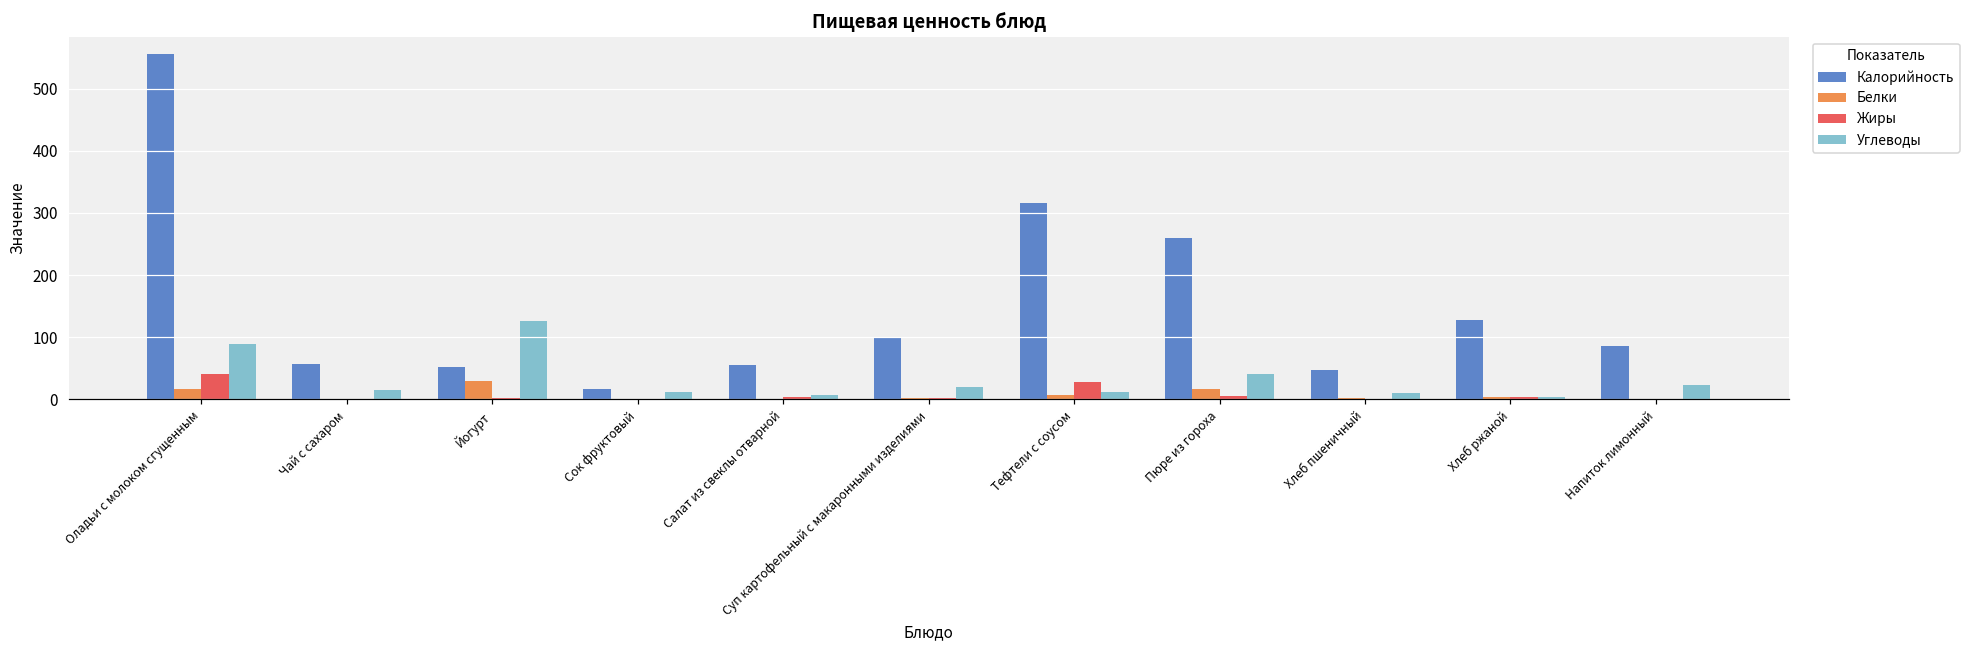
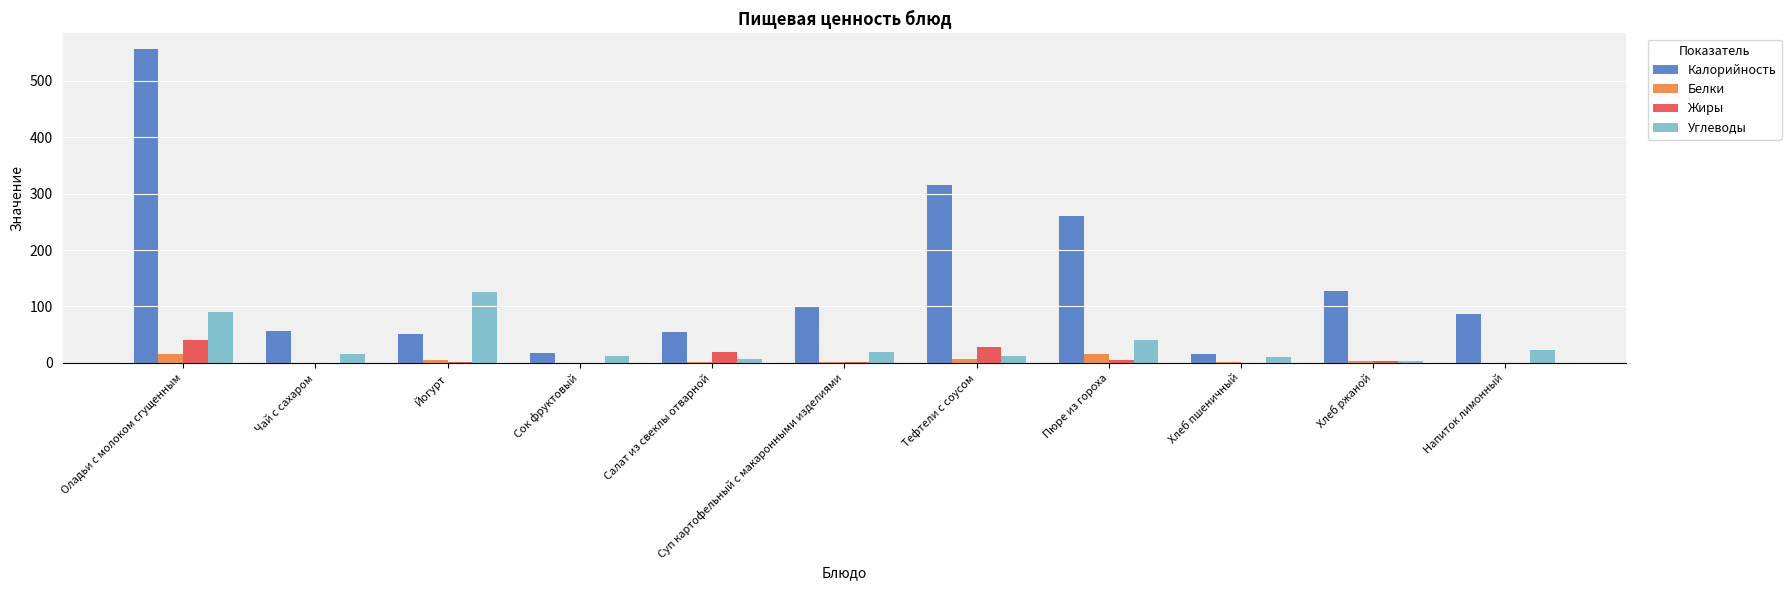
  {
    "Калорийность": {
      "Оладьи с молоком сгущенным": 560,
      "Чай с сахаром": 60,
      "Йогурт": 50,
      "Сок фруктовый": 20,
      "Салат из свеклы отварной": 50,
      "Суп картофельный с макаронными изделиями": 100,
      "Тефтели с соусом": 320,
      "Пюре из гороха": 260,
-     "Хлеб пшеничный": 50,
+     "Хлеб пшеничный": 20,
      "Хлеб ржаной": 130,
      "Напиток лимонный": 90
    },
    "Белки": {
      "Оладьи с молоком сгущенным": 20,
-     "Йогурт": 30,
+     "Йогурт": 10,
      "Тефтели с соусом": 10,
      "Пюре из гороха": 20
    },
    "Жиры": {
      "Оладьи с молоком сгущенным": 40,
      "Сок фруктовый": 0,
-     "Салат из свеклы отварной": 0,
+     "Салат из свеклы отварной": 20,
      "Тефтели с соусом": 30,
      "Пюре из гороха": 0,
      "Напиток лимонный": 0
    },
    "Углеводы": {
      "Оладьи с молоком сгущенным": 90,
      "Чай с сахаром": 20,
      "Йогурт": 130,
      "Сок фруктовый": 10,
      "Салат из свеклы отварной": 10,
      "Суп картофельный с макаронными изделиями": 20,
      "Тефтели с соусом": 10,
      "Пюре из гороха": 40,
      "Хлеб пшеничный": 10,
      "Напиток лимонный": 20
    }
  }
